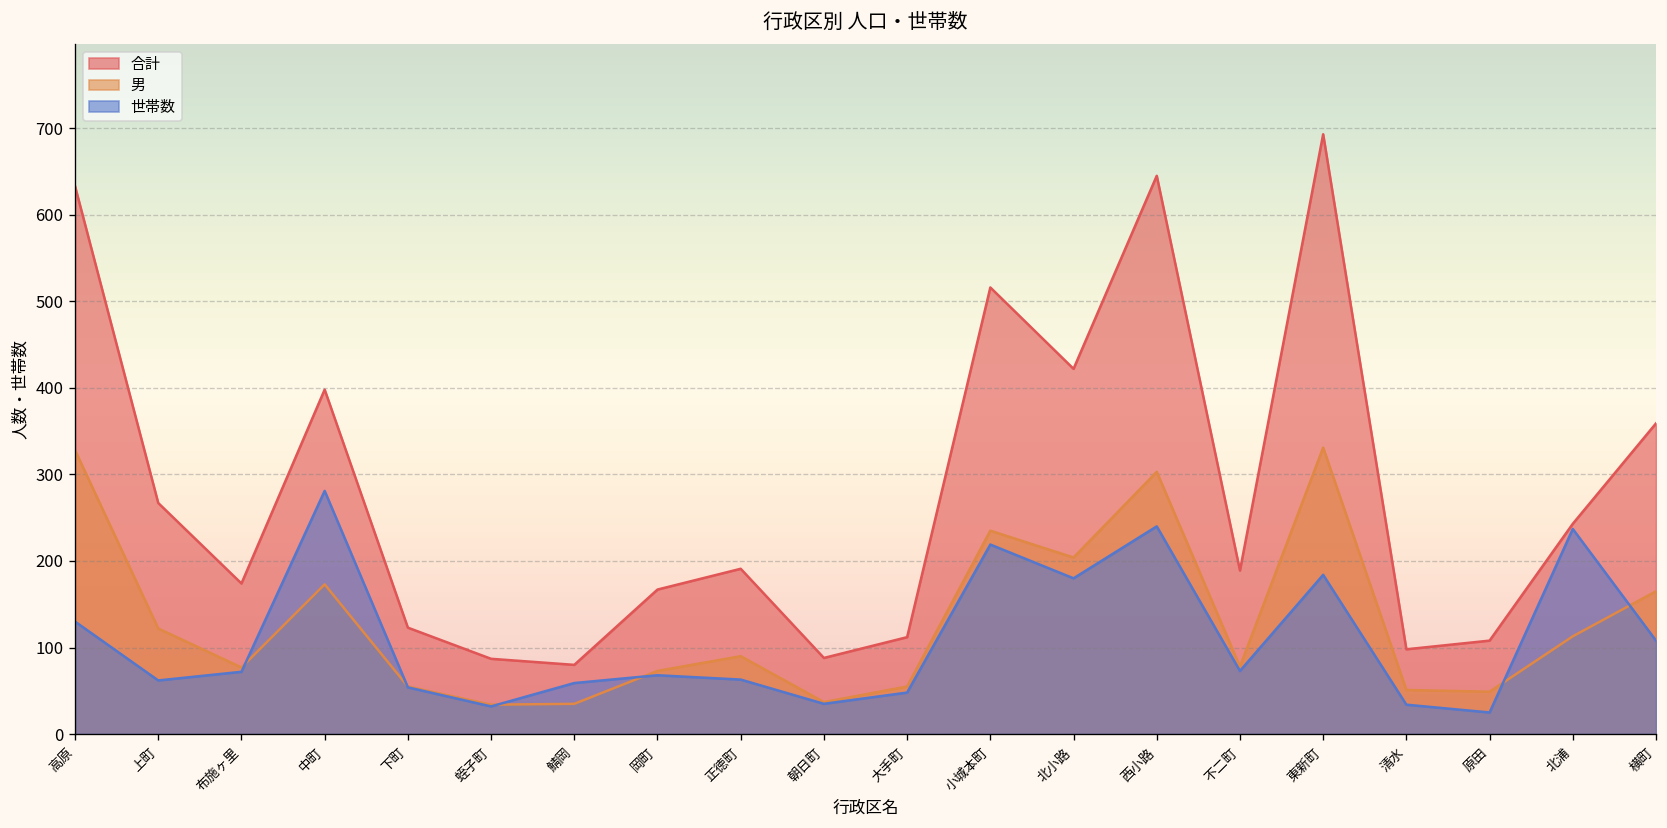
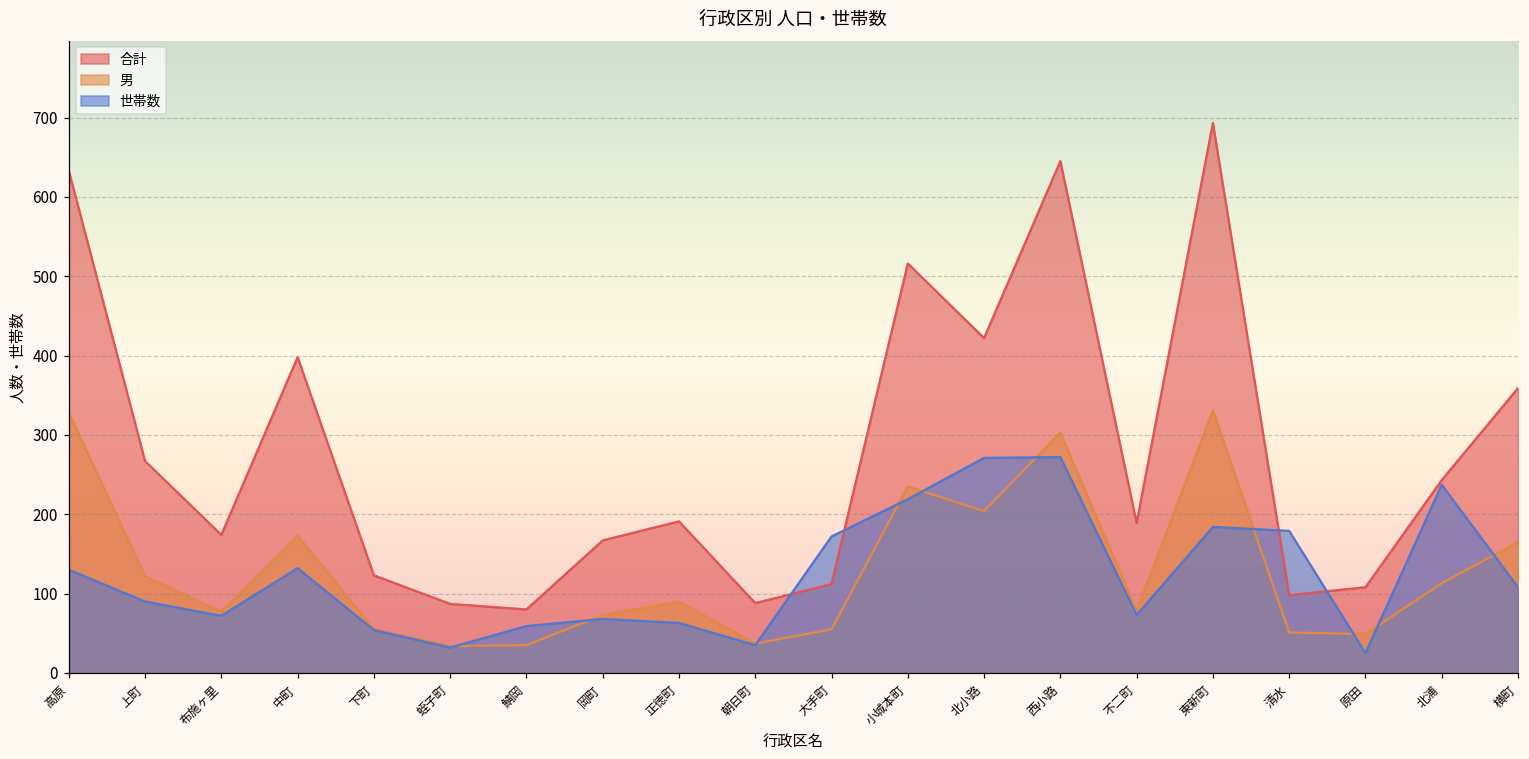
  {
    "世帯数": {
      "高原": 130,
-     "上町": 60,
+     "上町": 90,
      "布施ヶ里": 70,
-     "中町": 280,
+     "中町": 130,
      "鯖岡": 60,
      "岡町": 70,
      "正徳町": 60,
-     "大手町": 50,
+     "大手町": 170,
      "小城本町": 220,
-     "北小路": 180,
-     "西小路": 240,
+     "北小路": 270,
+     "西小路": 270,
      "不二町": 70,
      "東新町": 180,
-     "清水": 30,
+     "清水": 180,
      "原田": 30,
      "北浦": 240,
      "横町": 110
    }
  }
